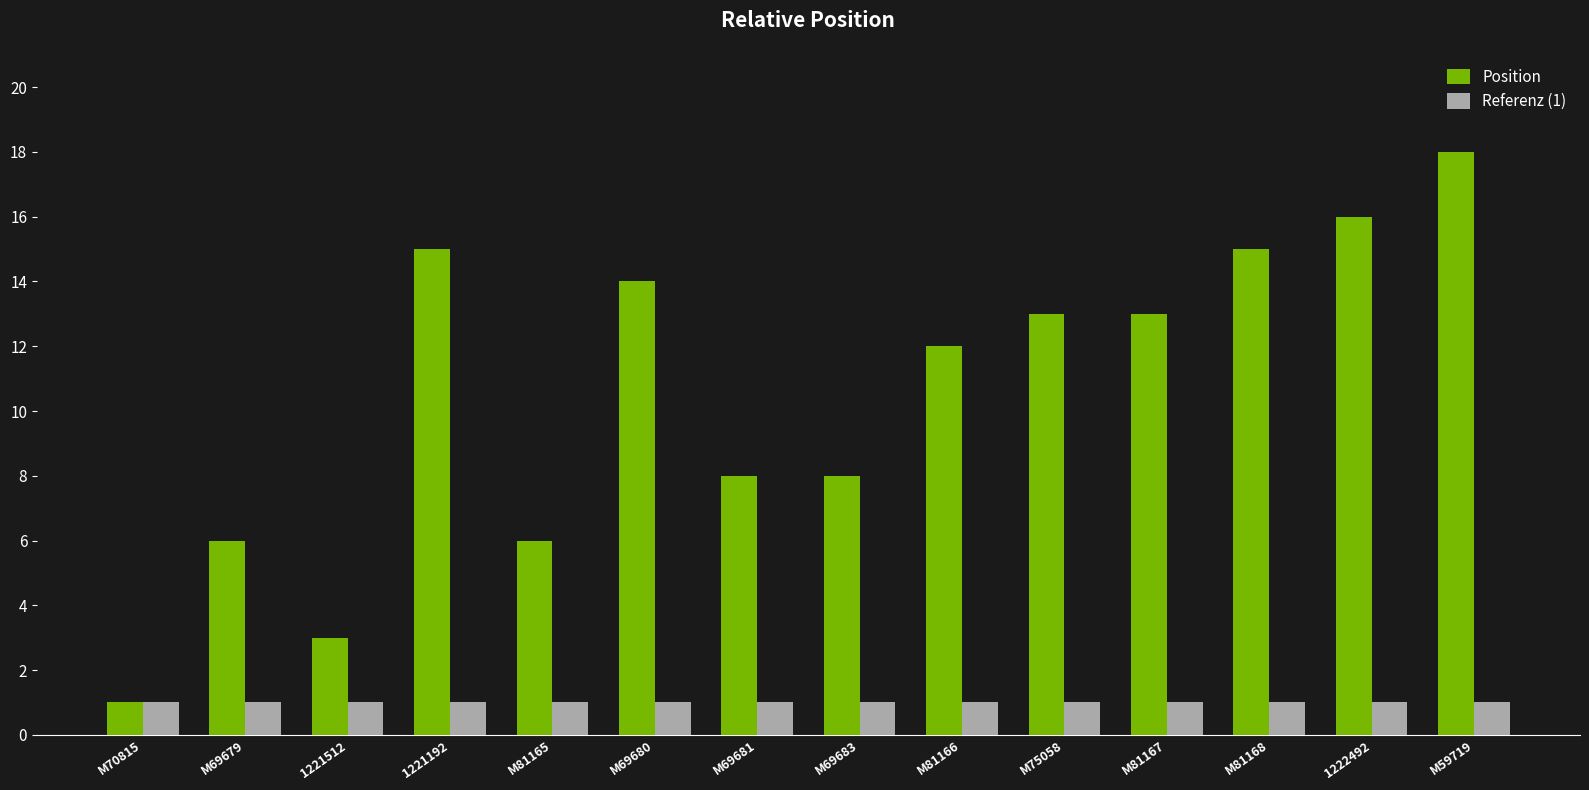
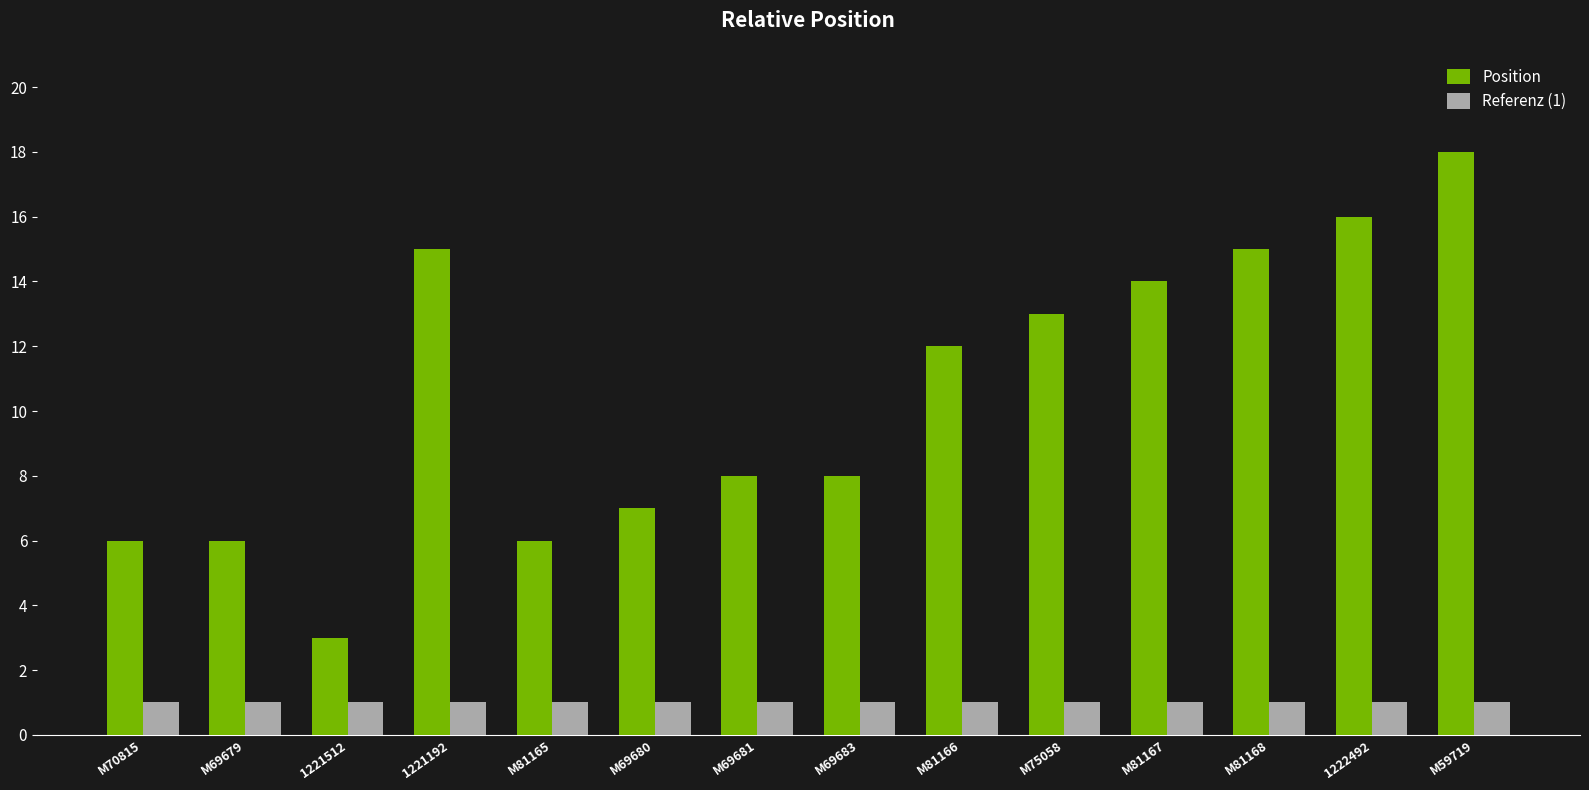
  {
    "Position": {
-     "M70815": 1,
+     "M70815": 6,
      "M69679": 6,
      "1221512": 3,
      "1221192": 15,
      "M81165": 6,
-     "M69680": 14,
+     "M69680": 7,
      "M69681": 8,
      "M69683": 8,
      "M81166": 12,
      "M75058": 13,
-     "M81167": 13,
+     "M81167": 14,
      "M81168": 15,
      "1222492": 16,
      "M59719": 18
    },
    "Referenz (1)": {
      "M70815": 1,
      "M69679": 1,
      "1221512": 1,
      "1221192": 1,
      "M81165": 1,
      "M69680": 1,
      "M69681": 1,
      "M69683": 1,
      "M81166": 1,
      "M75058": 1,
      "M81167": 1,
      "M81168": 1,
      "1222492": 1,
      "M59719": 1
    }
  }
